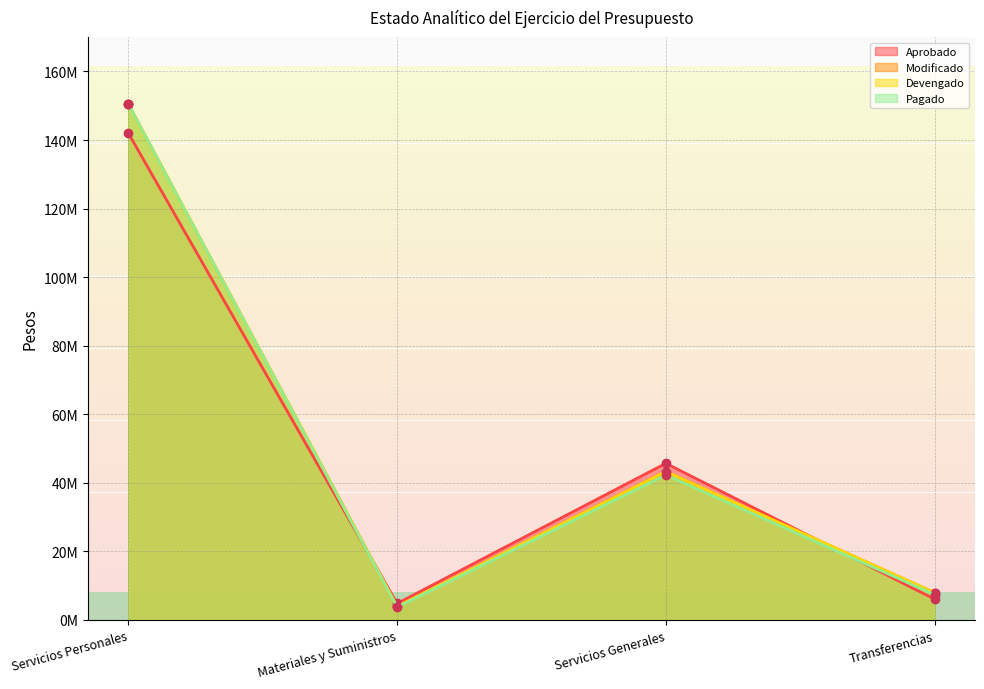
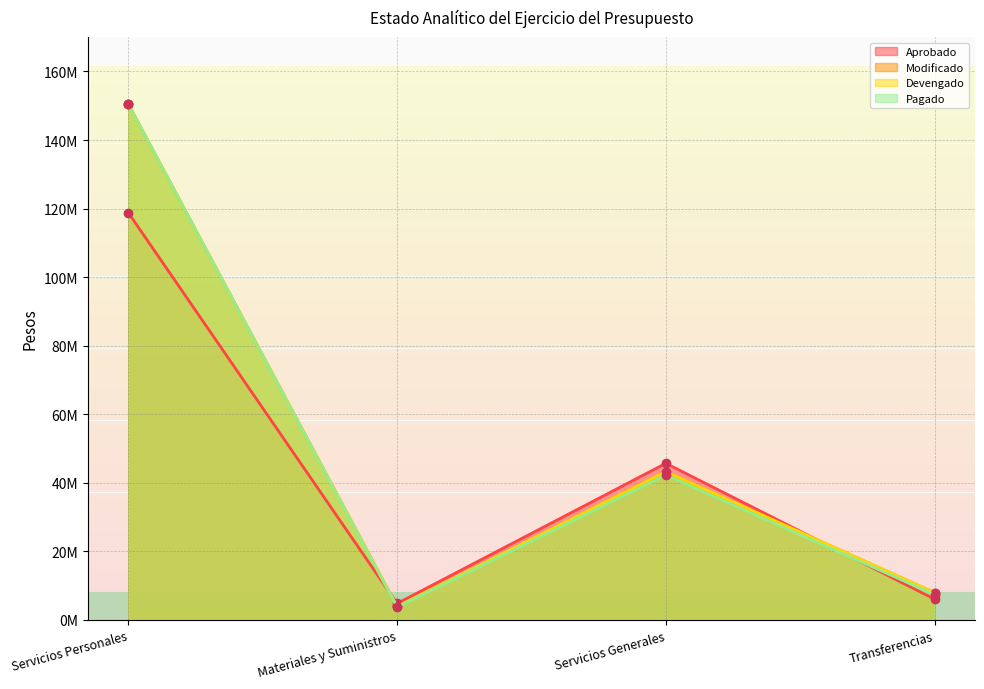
  {
    "Aprobado": {
-     "Servicios Personales": 142000000,
+     "Servicios Personales": 119000000,
      "Materiales y Suministros": 5000000,
      "Servicios Generales": 46000000,
      "Transferencias": 6000000
    },
    "Devengado": {
      "Servicios Generales": 43000000
    },
    "Pagado": {
      "Servicios Generales": 42000000
    }
  }
